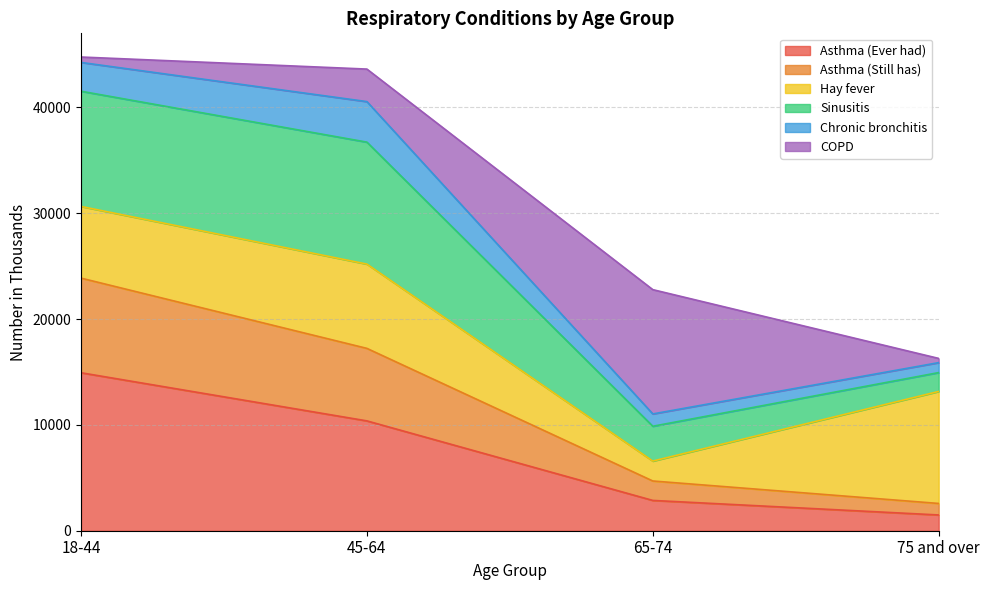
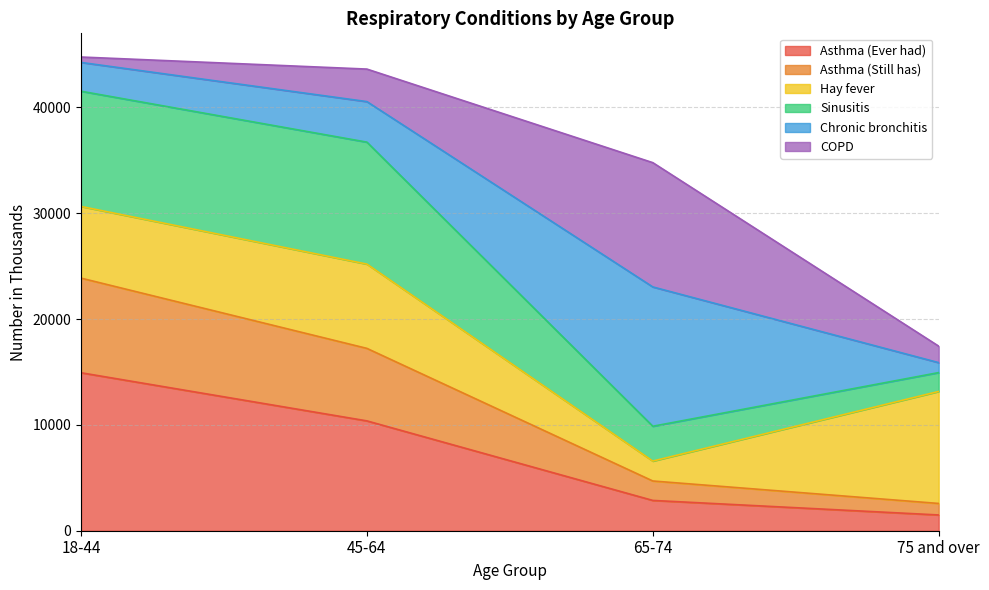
  {
    "Hay fever": {
      "18-44": 6800,
      "45-64": 8000,
      "65-74": 1900,
      "75 and over": 10600
    },
    "Sinusitis": {
      "18-44": 10900,
      "45-64": 11500,
      "65-74": 3300,
      "75 and over": 1800
    },
    "Chronic bronchitis": {
      "18-44": 2700,
      "45-64": 3800,
-     "65-74": 1200,
+     "65-74": 13200,
      "75 and over": 900
    },
    "COPD": {
      "18-44": 500,
      "45-64": 3100,
      "65-74": 11700,
-     "75 and over": 400
+     "75 and over": 1600
    }
  }
